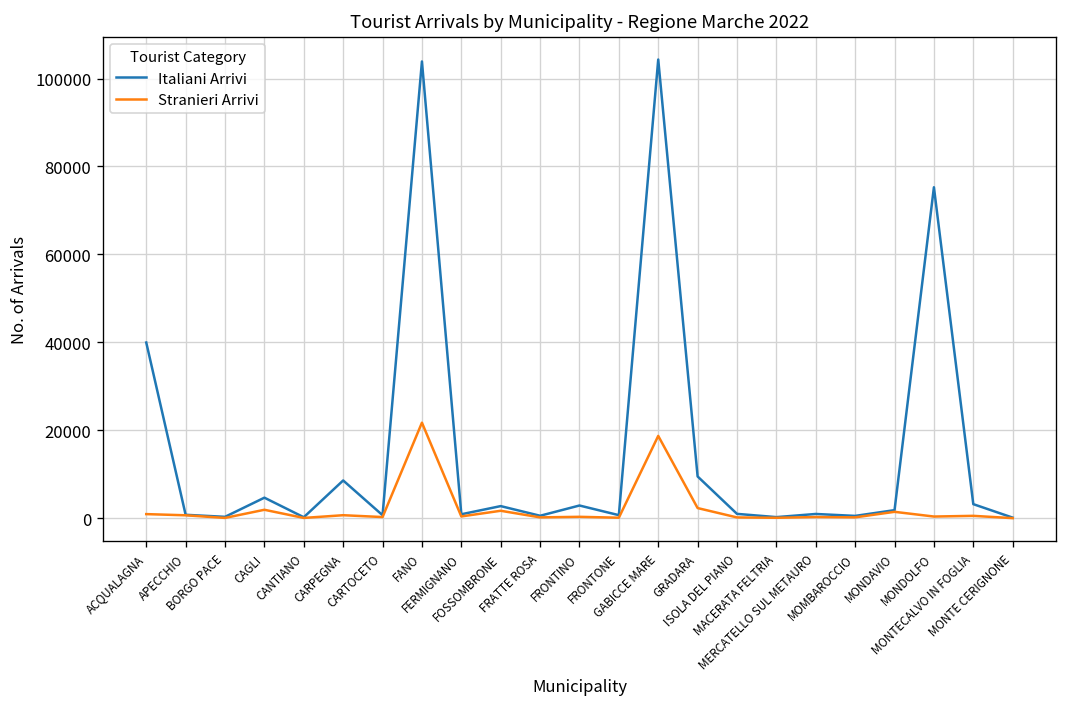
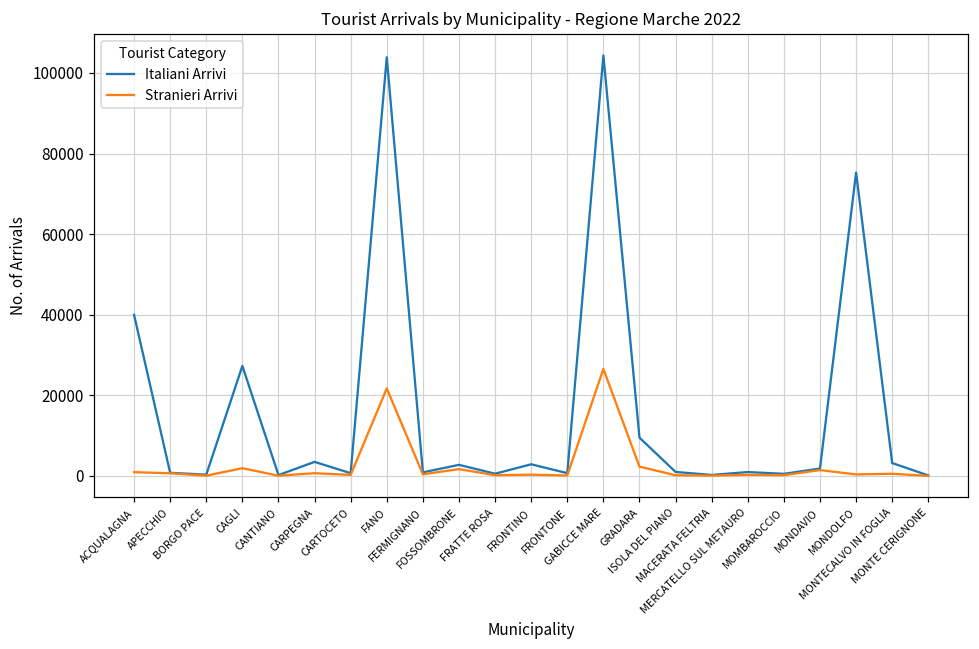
  {
    "Italiani Arrivi": {
      "ACQUALAGNA": 40000,
-     "CAGLI": 5000,
-     "CARPEGNA": 9000,
+     "CAGLI": 27000,
+     "CARPEGNA": 3000,
      "FANO": 104000,
      "FOSSOMBRONE": 3000,
      "FRONTINO": 3000,
      "GABICCE MARE": 104000,
      "GRADARA": 10000,
      "ISOLA DEL PIANO": 1000,
      "MERCATELLO SUL METAURO": 1000,
      "MONDOLFO": 75000,
      "MONTECALVO IN FOGLIA": 3000
    },
    "Stranieri Arrivi": {
      "ACQUALAGNA": 1000,
      "CAGLI": 2000,
      "CARPEGNA": 1000,
      "FANO": 22000,
      "FOSSOMBRONE": 2000,
      "FRONTINO": 0,
-     "GABICCE MARE": 19000,
+     "GABICCE MARE": 27000,
      "GRADARA": 2000,
      "ISOLA DEL PIANO": 0,
      "MERCATELLO SUL METAURO": 0,
      "MONDOLFO": 0,
      "MONTECALVO IN FOGLIA": 1000
    }
  }
